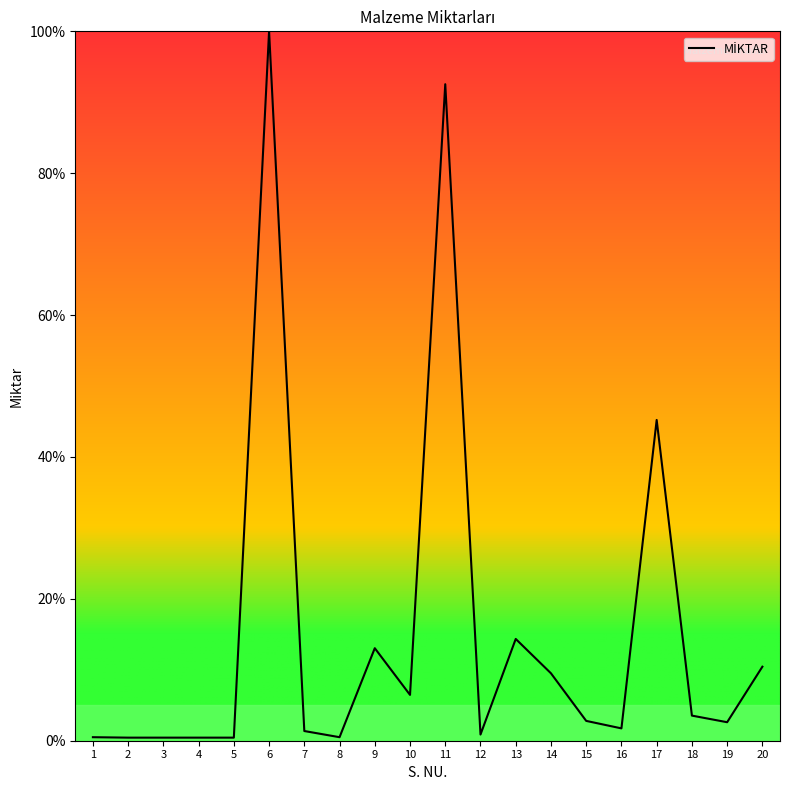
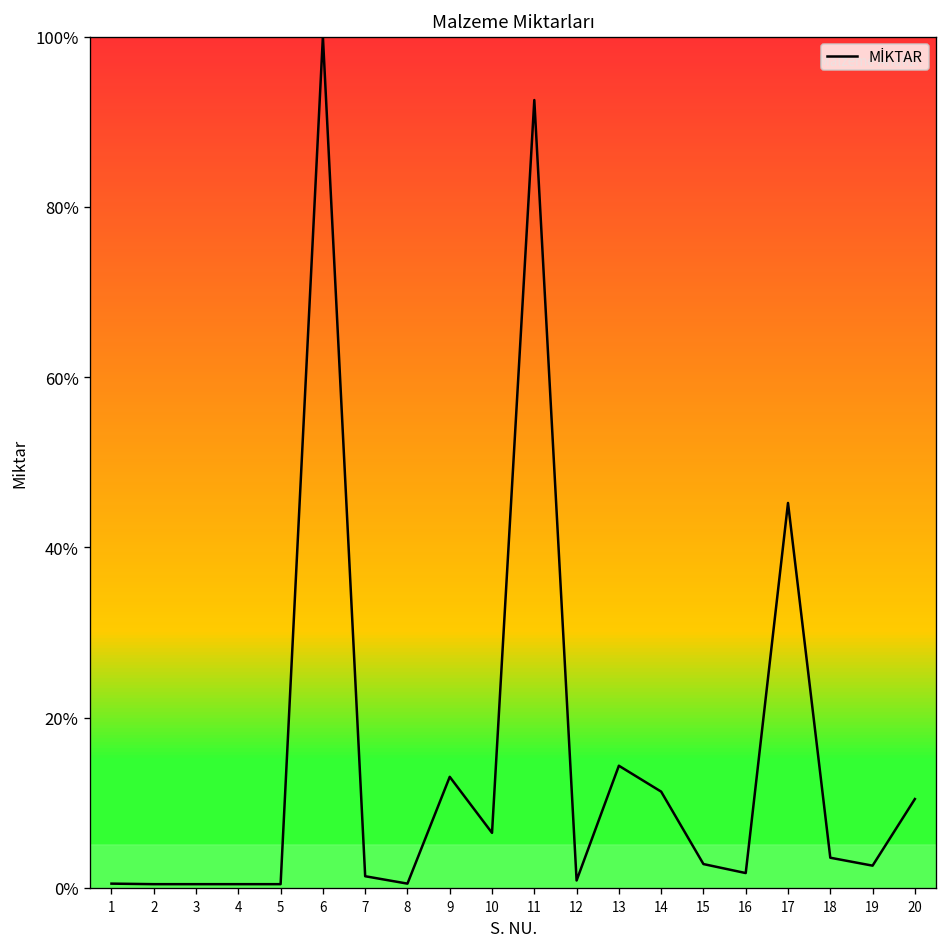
  {
    "6": "100%",
    "9": "13%",
    "10": "6%",
    "11": "93%",
    "13": "14%",
-   "14": "10%",
+   "14": "11%",
    "17": "45%",
    "20": "10%"
  }
